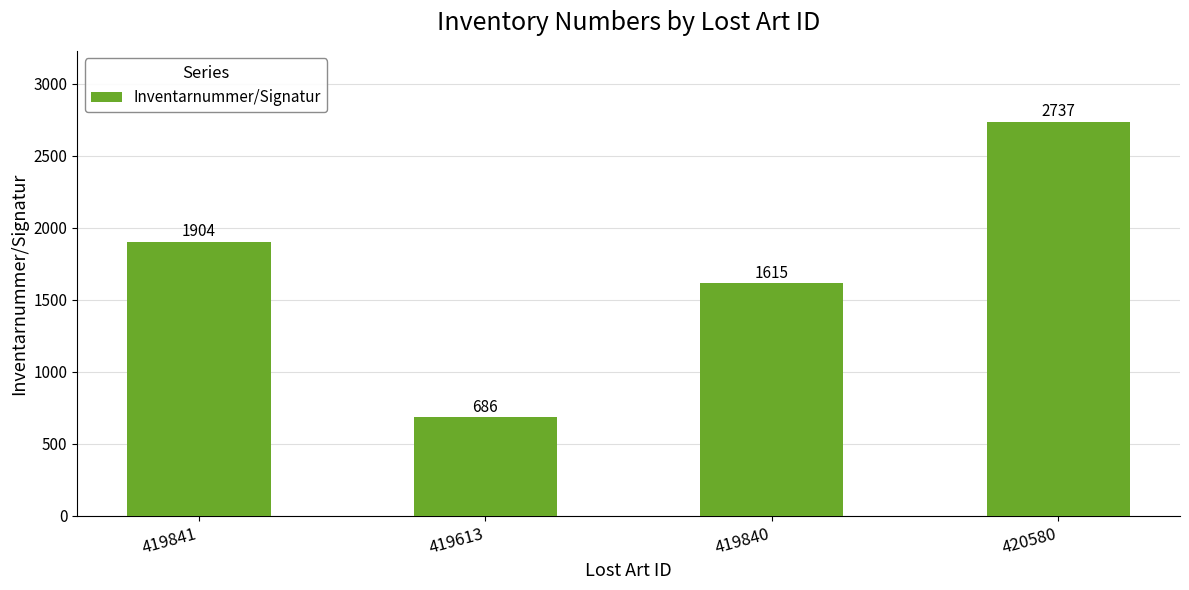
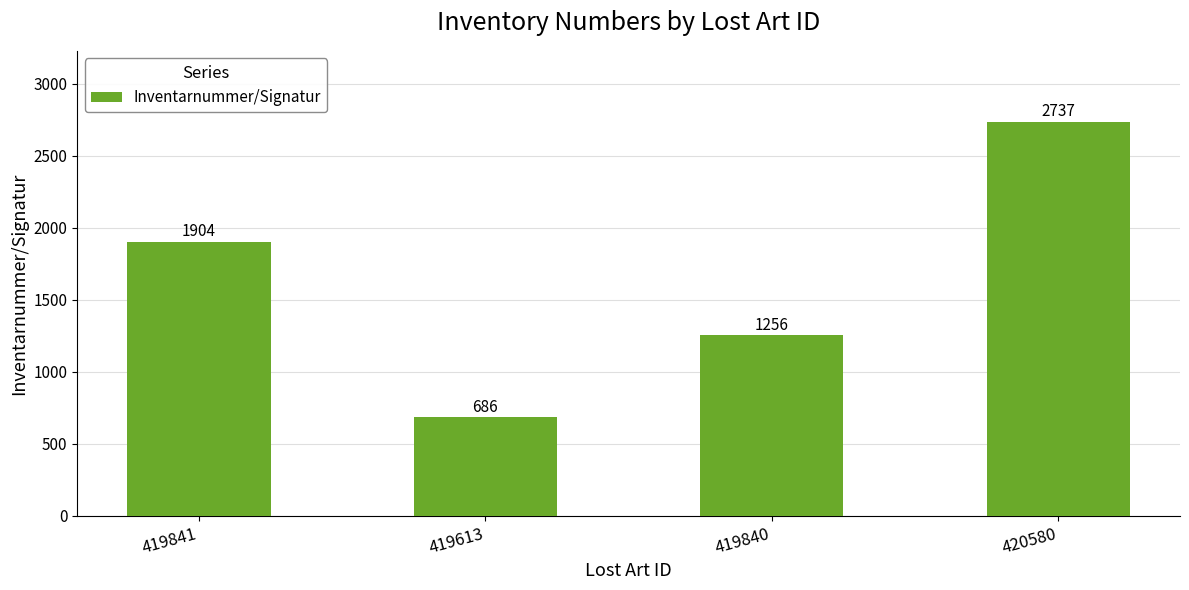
  {
    "419841": 1904,
    "419613": 686,
-   "419840": 1615,
+   "419840": 1256,
    "420580": 2737
  }
